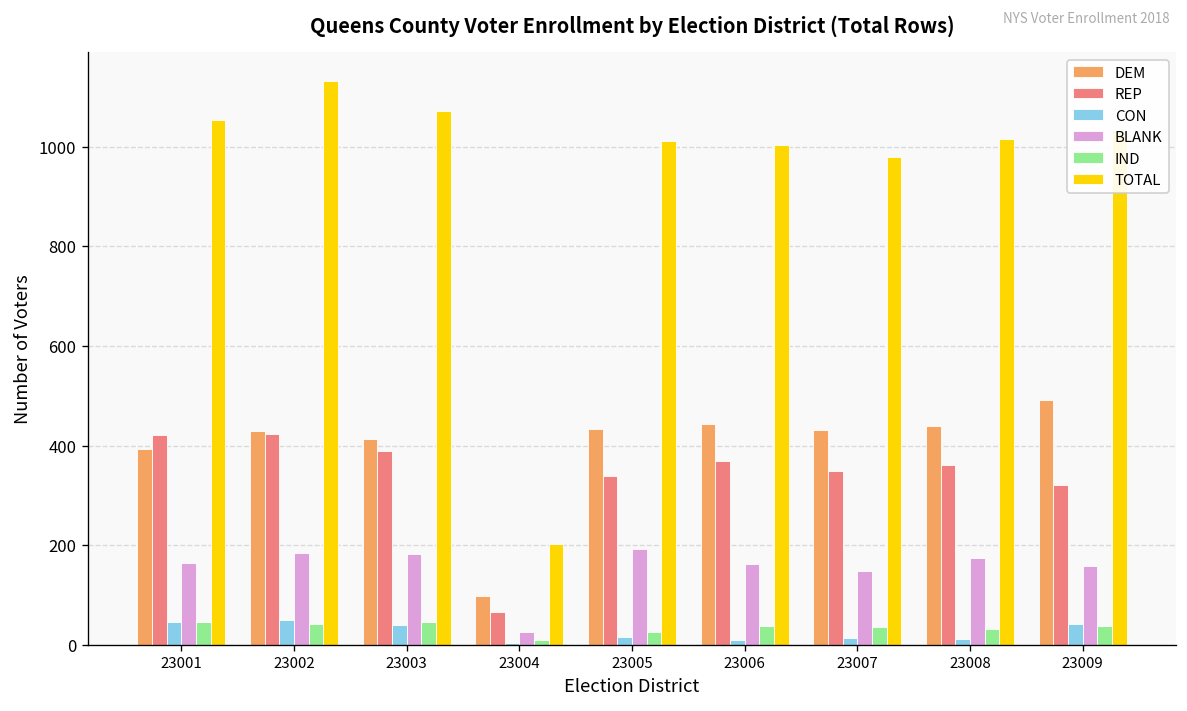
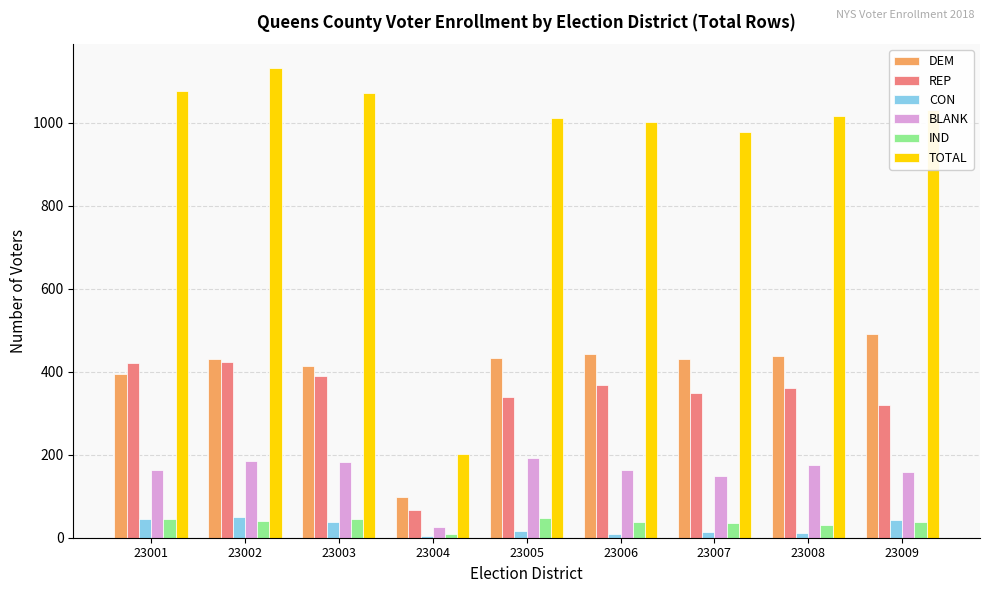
  {
    "CON": {
      "23001": 50,
      "23002": 50,
      "23003": 40,
      "23005": 20,
      "23006": 10,
      "23007": 10,
      "23008": 10,
      "23009": 40
    },
    "BLANK": {
      "23001": 160,
      "23002": 190,
      "23003": 180,
      "23004": 30,
      "23005": 190,
      "23006": 160,
      "23007": 150,
      "23008": 180,
      "23009": 160
    },
    "IND": {
      "23001": 50,
      "23002": 40,
      "23003": 50,
      "23004": 10,
-     "23005": 30,
+     "23005": 50,
      "23006": 40,
      "23007": 40,
      "23008": 30,
      "23009": 40
    },
    "TOTAL": {
-     "23001": 1050,
+     "23001": 1080,
      "23002": 1130,
      "23003": 1070,
      "23004": 200,
      "23005": 1010,
      "23006": 1000,
      "23007": 980,
      "23008": 1020
    }
  }
